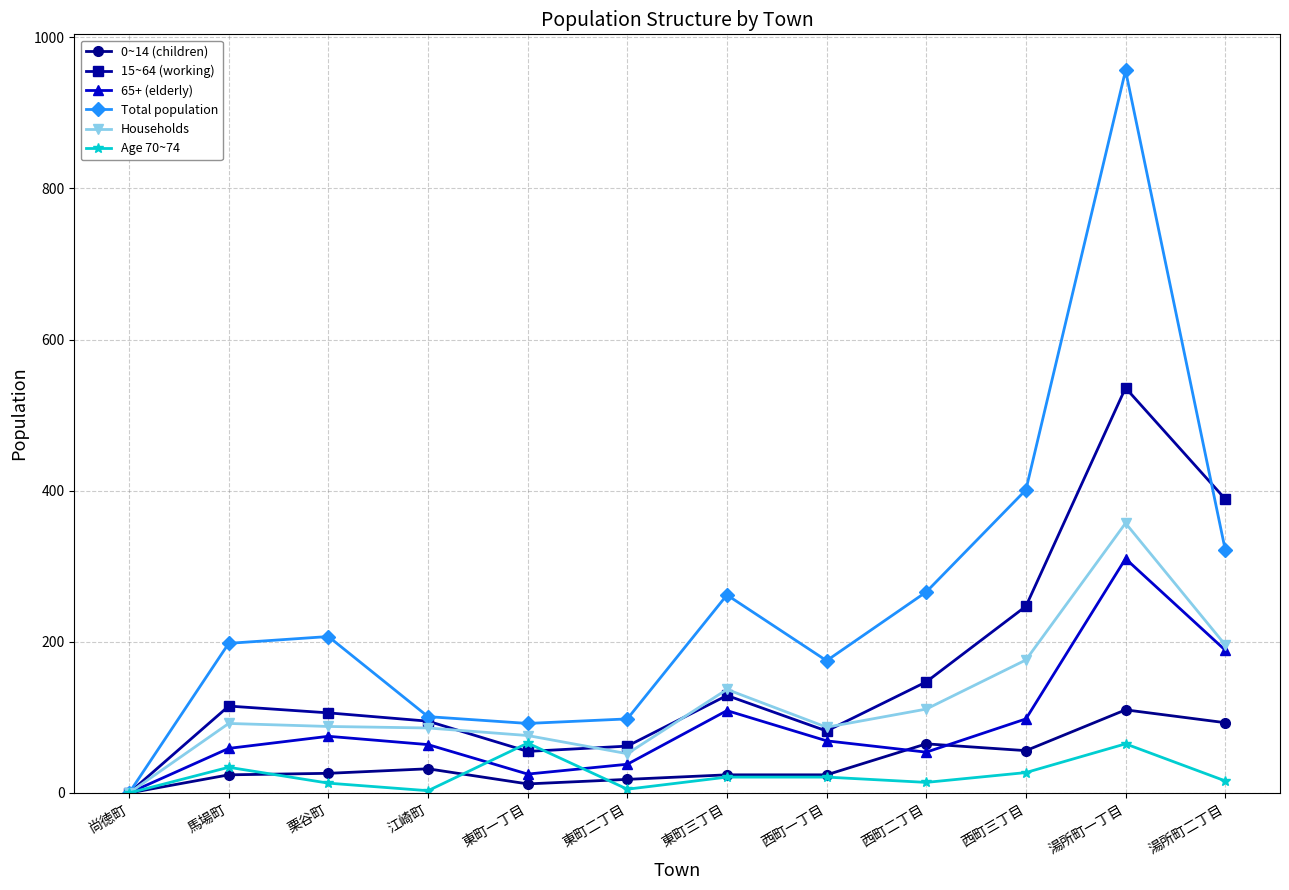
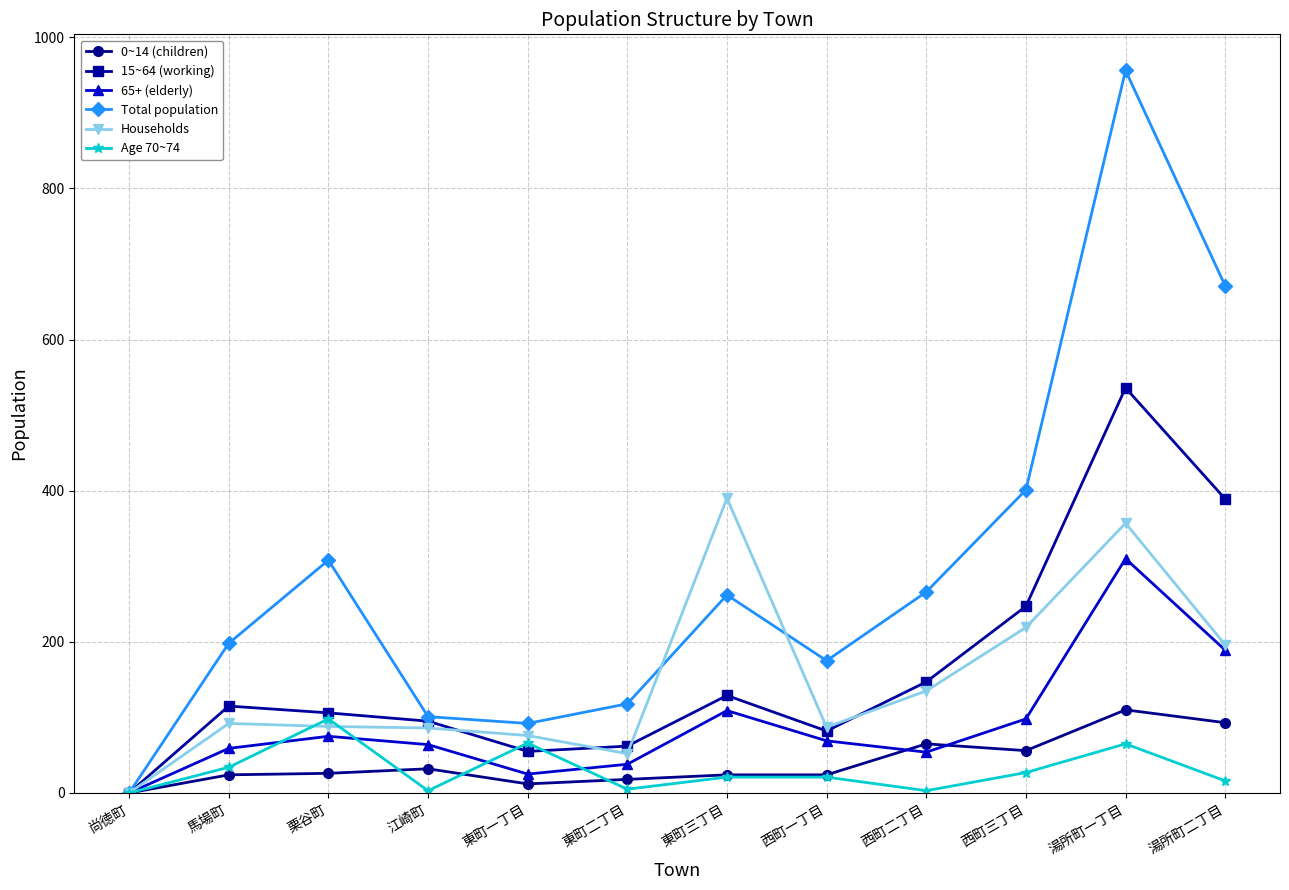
  {
    "Total population": {
      "馬場町": 200,
-     "栗谷町": 210,
+     "栗谷町": 310,
      "江崎町": 100,
      "東町一丁目": 90,
-     "東町二丁目": 100,
+     "東町二丁目": 120,
      "東町三丁目": 260,
      "西町一丁目": 180,
      "西町二丁目": 270,
      "西町三丁目": 400,
      "湯所町一丁目": 960,
-     "湯所町二丁目": 320
+     "湯所町二丁目": 670
    },
    "Households": {
      "馬場町": 90,
      "栗谷町": 90,
      "江崎町": 90,
      "東町一丁目": 80,
      "東町二丁目": 50,
-     "東町三丁目": 140,
+     "東町三丁目": 390,
      "西町一丁目": 90,
-     "西町二丁目": 110,
-     "西町三丁目": 180,
+     "西町二丁目": 140,
+     "西町三丁目": 220,
      "湯所町一丁目": 360,
      "湯所町二丁目": 200
    },
    "Age 70~74": {
      "馬場町": 30,
-     "栗谷町": 10,
+     "栗谷町": 100,
      "江崎町": 0,
      "東町一丁目": 70,
      "東町二丁目": 10,
-     "西町二丁目": 10,
+     "西町二丁目": 0,
      "西町三丁目": 30,
      "湯所町一丁目": 70,
      "湯所町二丁目": 20
    }
  }
